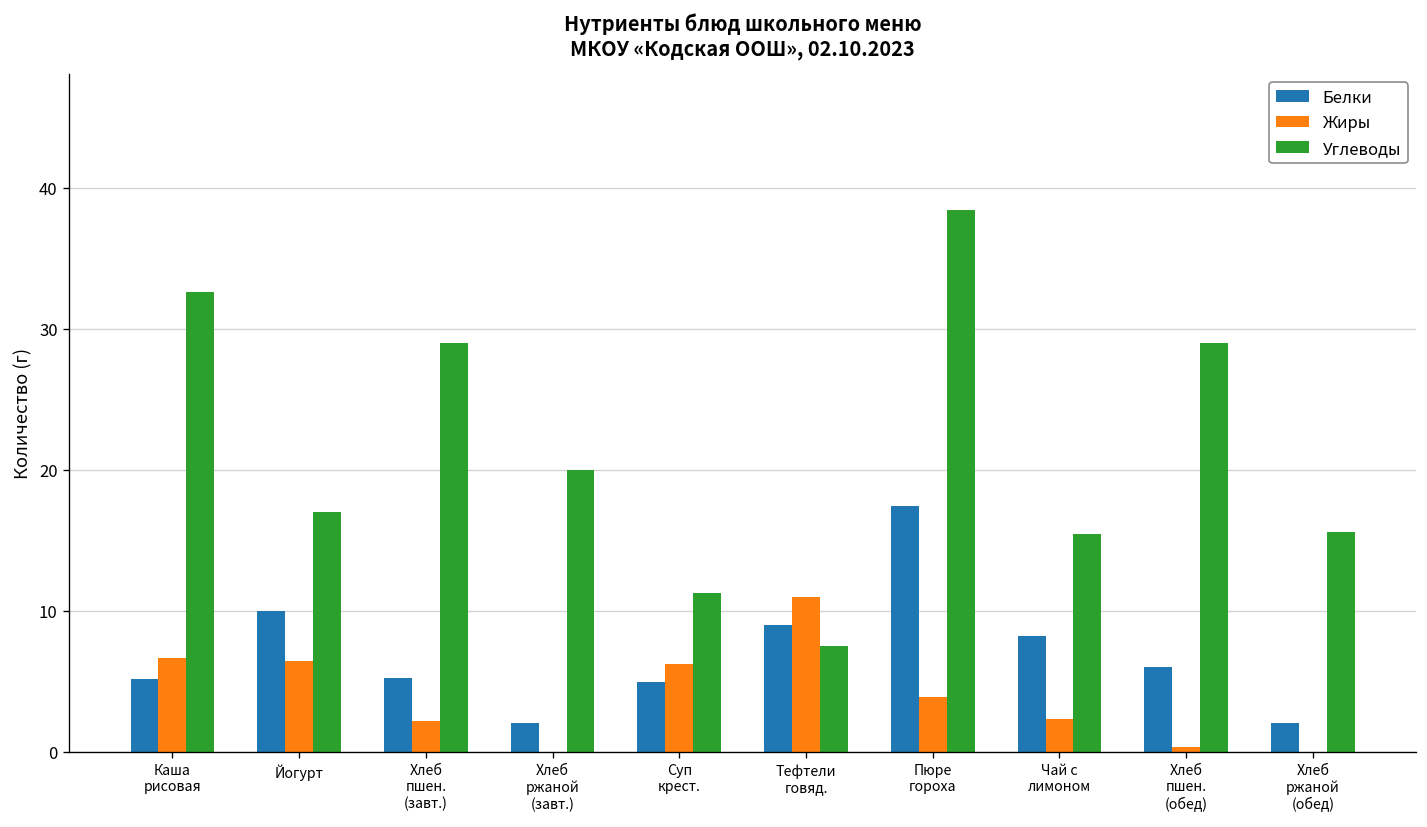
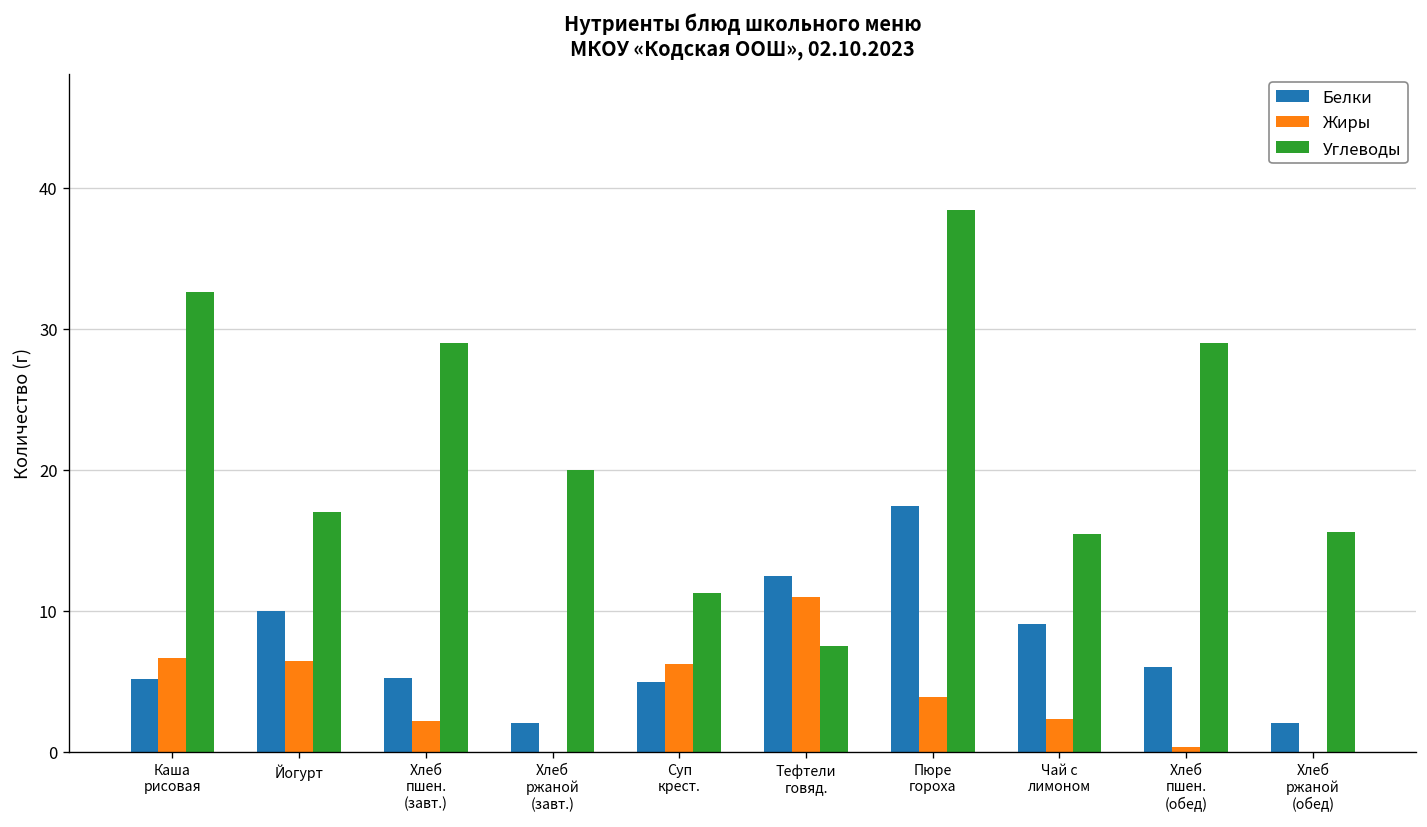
  {
    "Белки": {
      "Каша рисовая": 5.1,
      "Йогурт": 10.0,
      "Хлеб пшен. (завт.)": 5.2,
      "Хлеб ржаной (завт.)": 2.0,
      "Суп крест.": 4.9,
-     "Тефтели говяд.": 9.0,
+     "Тефтели говяд.": 12.5,
      "Пюре гороха": 17.4,
-     "Чай с лимоном": 8.2,
+     "Чай с лимоном": 9.0,
      "Хлеб пшен. (обед)": 6.0,
      "Хлеб ржаной (обед)": 2.0
    },
    "Жиры": {
      "Каша рисовая": 6.6,
      "Йогурт": 6.4,
      "Хлеб пшен. (завт.)": 2.2,
      "Хлеб ржаной (завт.)": 0.0,
      "Суп крест.": 6.2,
      "Тефтели говяд.": 11.0,
      "Пюре гороха": 3.9,
      "Чай с лимоном": 2.3,
      "Хлеб пшен. (обед)": 0.3,
      "Хлеб ржаной (обед)": 0.0
    },
    "Углеводы": {
      "Каша рисовая": 32.6,
      "Йогурт": 17.0,
      "Хлеб пшен. (завт.)": 29.0,
      "Хлеб ржаной (завт.)": 20.0,
      "Суп крест.": 11.2,
      "Тефтели говяд.": 7.5,
      "Пюре гороха": 38.4,
      "Чай с лимоном": 15.4,
      "Хлеб пшен. (обед)": 29.0,
      "Хлеб ржаной (обед)": 15.6
    }
  }
